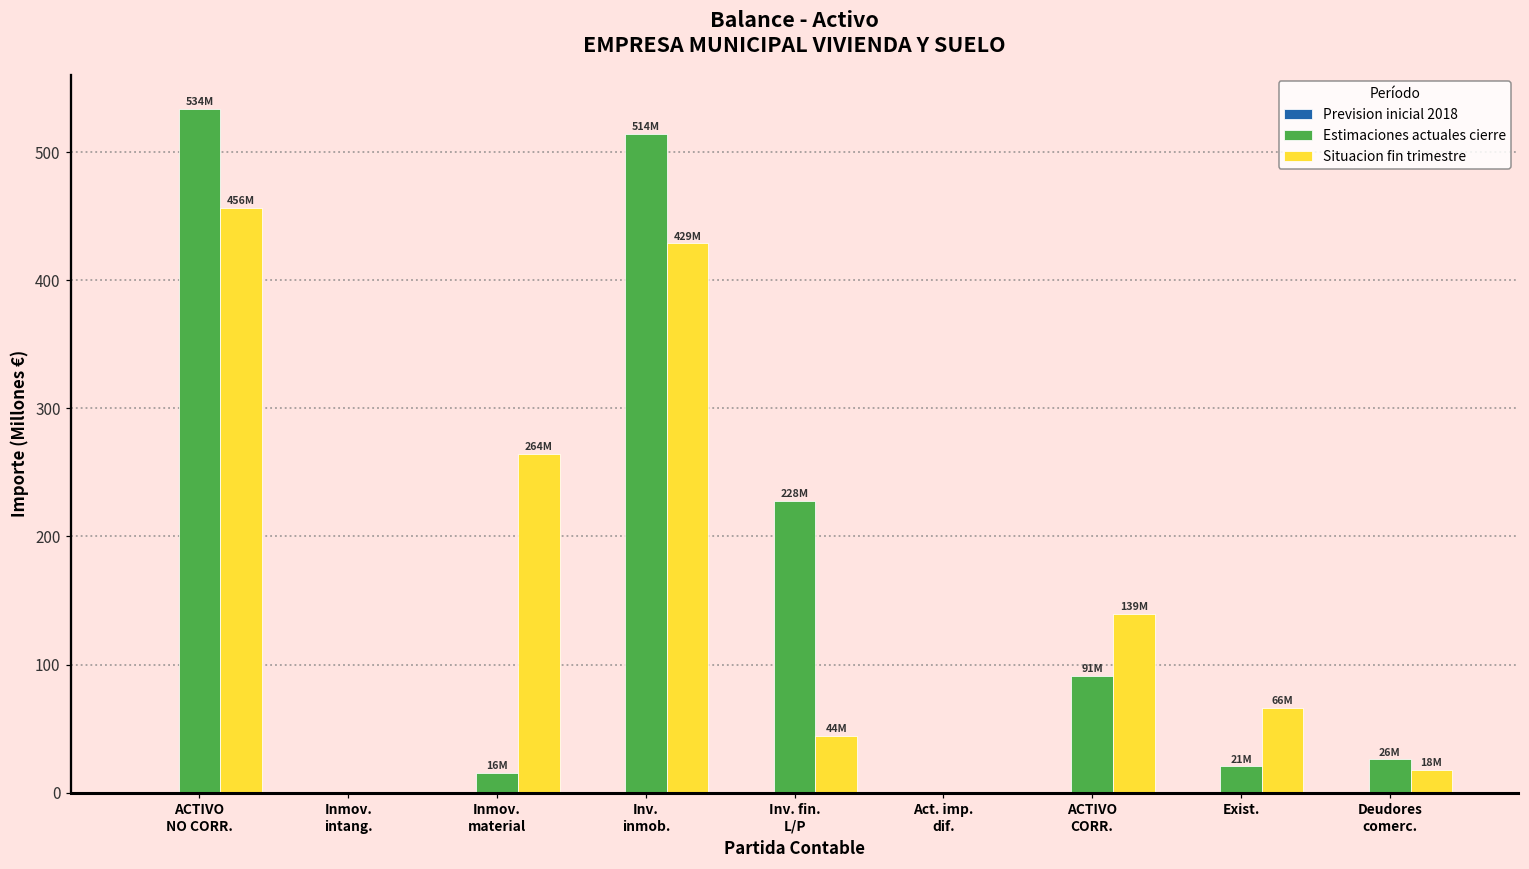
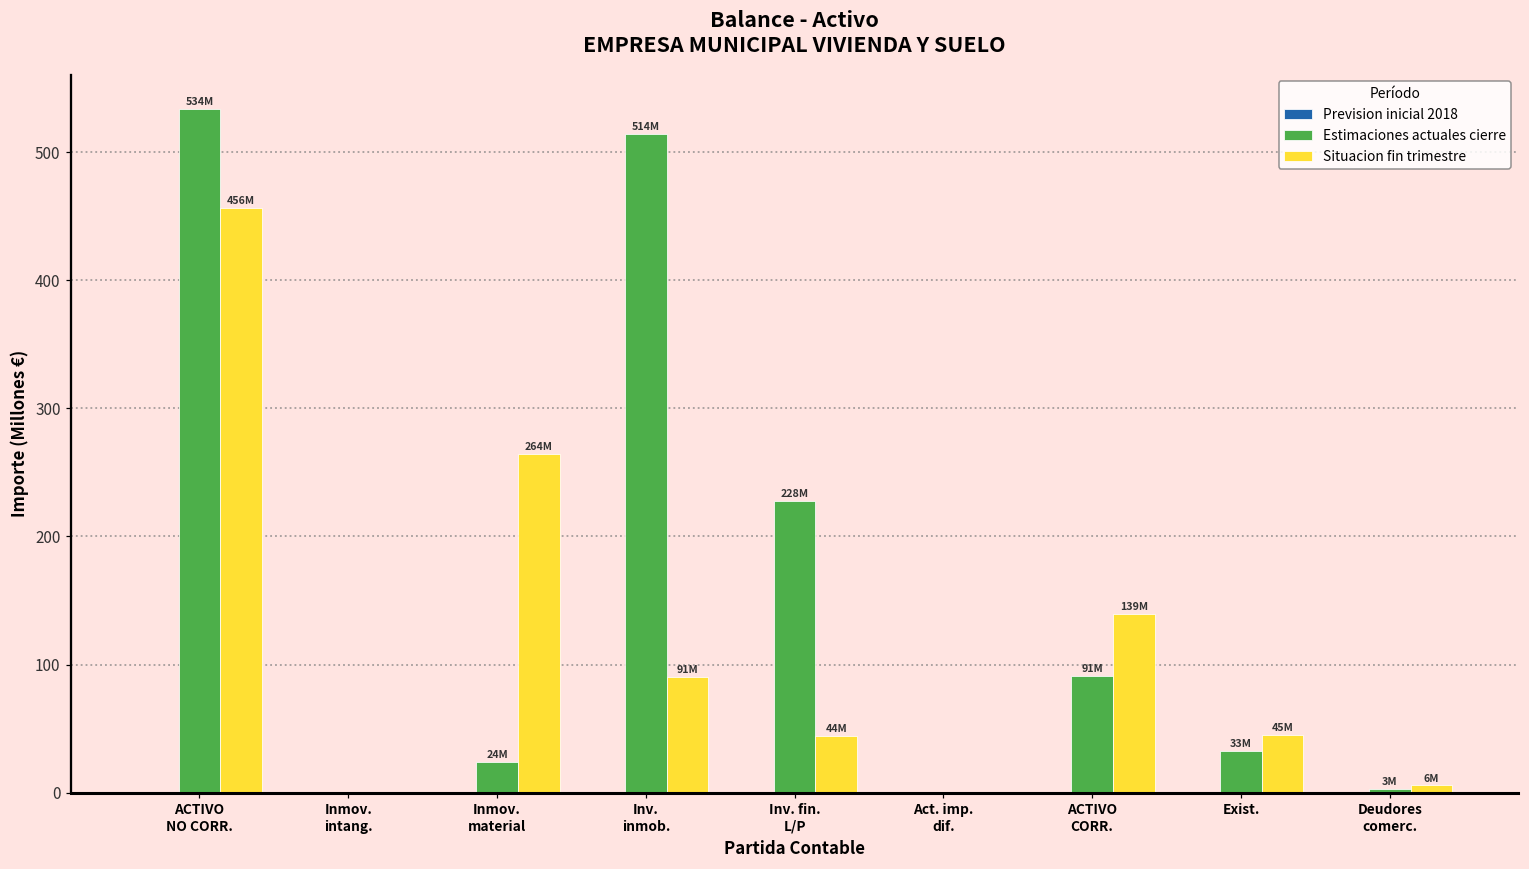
  {
    "Prevision inicial 2018": {
      "ACTIVO NO CORR.": "0",
      "Inmov. intang.": "0",
      "Inmov. material": "0",
      "Inv. inmob.": "0",
      "Inv. fin. L/P": "0",
      "Act. imp. dif.": "0",
      "ACTIVO CORR.": "0",
      "Exist.": "0",
      "Deudores comerc.": "0"
    },
    "Estimaciones actuales cierre": {
      "ACTIVO NO CORR.": "534M",
-     "Inmov. material": "16M",
+     "Inmov. material": "24M",
      "Inv. inmob.": "514M",
      "Inv. fin. L/P": "228M",
      "ACTIVO CORR.": "91M",
-     "Exist.": "21M",
-     "Deudores comerc.": "26M"
+     "Exist.": "33M",
+     "Deudores comerc.": "3M"
    },
    "Situacion fin trimestre": {
      "ACTIVO NO CORR.": "456M",
      "Inmov. material": "264M",
-     "Inv. inmob.": "429M",
+     "Inv. inmob.": "91M",
      "Inv. fin. L/P": "44M",
      "ACTIVO CORR.": "139M",
-     "Exist.": "66M",
-     "Deudores comerc.": "18M"
+     "Exist.": "45M",
+     "Deudores comerc.": "6M"
    }
  }
